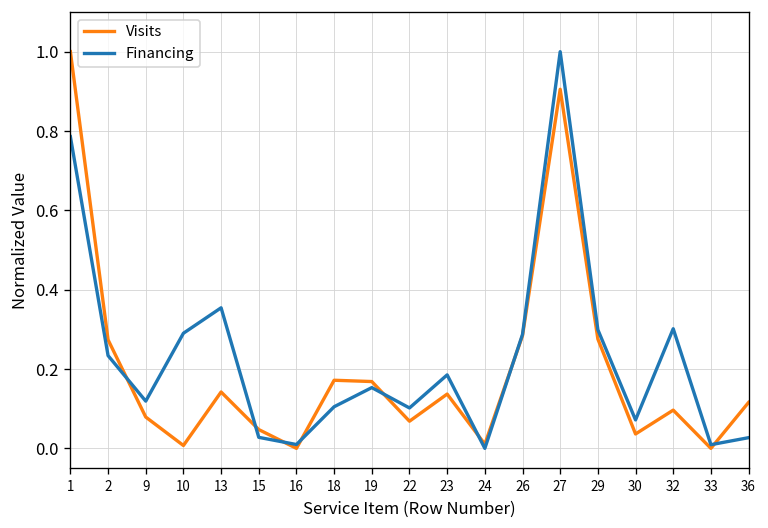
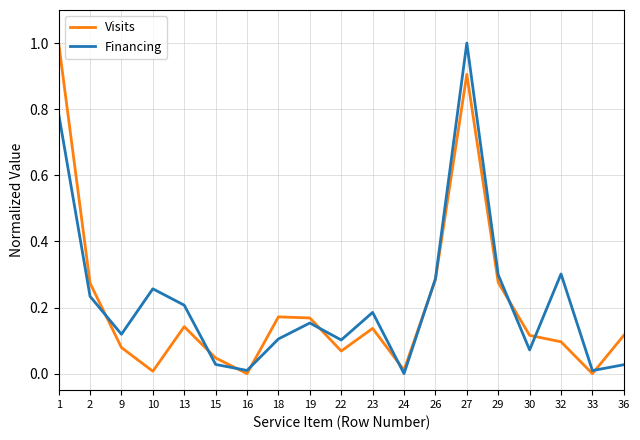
  {
    "Visits": {
      "1": 1.00,
      "2": 0.27,
      "9": 0.08,
      "10": 0.01,
      "13": 0.14,
      "15": 0.05,
      "16": 0.00,
      "18": 0.17,
      "19": 0.17,
      "22": 0.07,
      "23": 0.14,
      "24": 0.01,
      "27": 0.91,
      "29": 0.28,
-     "30": 0.04,
+     "30": 0.12,
      "32": 0.10,
      "33": 0.00,
      "36": 0.12
    },
    "Financing": {
      "1": 0.79,
      "2": 0.23,
      "9": 0.12,
-     "10": 0.29,
-     "13": 0.35,
+     "10": 0.26,
+     "13": 0.21,
      "15": 0.03,
      "16": 0.01,
      "18": 0.10,
      "19": 0.15,
      "22": 0.10,
      "23": 0.19,
      "24": 0.00,
      "27": 1.00,
      "29": 0.30,
      "30": 0.07,
      "32": 0.30,
      "33": 0.01,
      "36": 0.03
    }
  }
